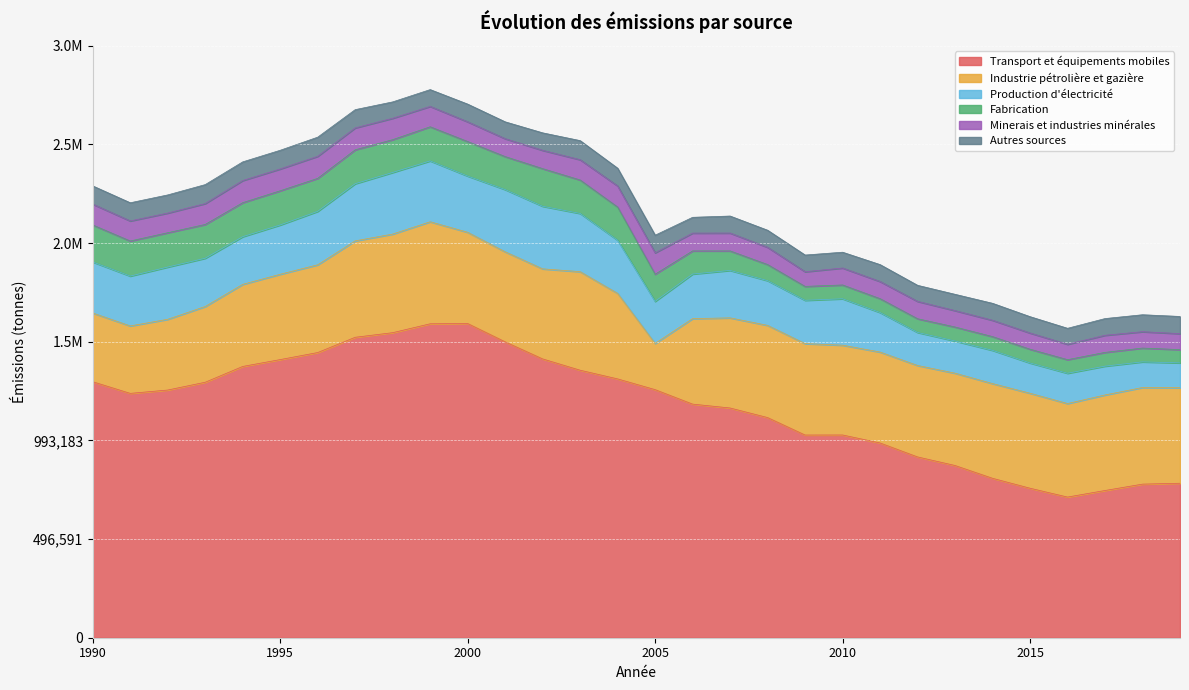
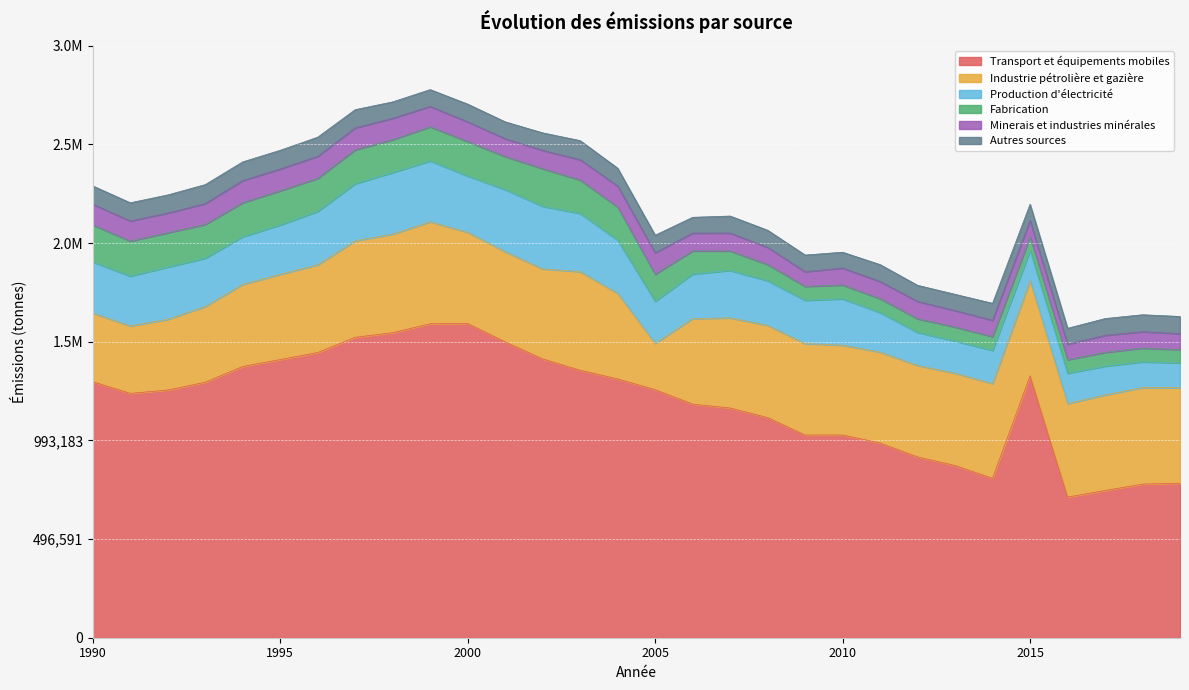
  {
    "Transport et équipements mobiles": {
      "1990": "1,290,000",
      "1995": "1,400,000",
      "2000": "1,580,000",
      "2005": "1,250,000",
      "2010": "1,020,000",
-     "2015": "750,000"
+     "2015": "1,320,000"
    },
    "Industrie pétrolière et gazière": {
      "1990": "350,000",
      "1995": "430,000",
      "2000": "460,000",
      "2005": "230,000",
      "2010": "450,000",
      "2015": "480,000"
    },
    "Production d'électricité": {
      "1990": "260,000",
      "1995": "250,000",
      "2000": "280,000",
      "2005": "210,000",
      "2010": "230,000",
      "2015": "150,000"
    },
    "Fabrication": {
      "1990": "190,000",
      "1995": "170,000",
      "2000": "170,000",
      "2005": "140,000",
      "2010": "70,000",
      "2015": "70,000"
    },
    "Minerais et industries minérales": {
      "1990": "100,000",
      "1995": "110,000",
      "2000": "100,000",
      "2005": "110,000",
      "2010": "90,000",
      "2015": "80,000"
    },
    "Autres sources": {
      "1990": "90,000",
      "1995": "90,000",
      "2000": "90,000",
      "2005": "90,000",
      "2010": "80,000",
      "2015": "80,000"
    }
  }
